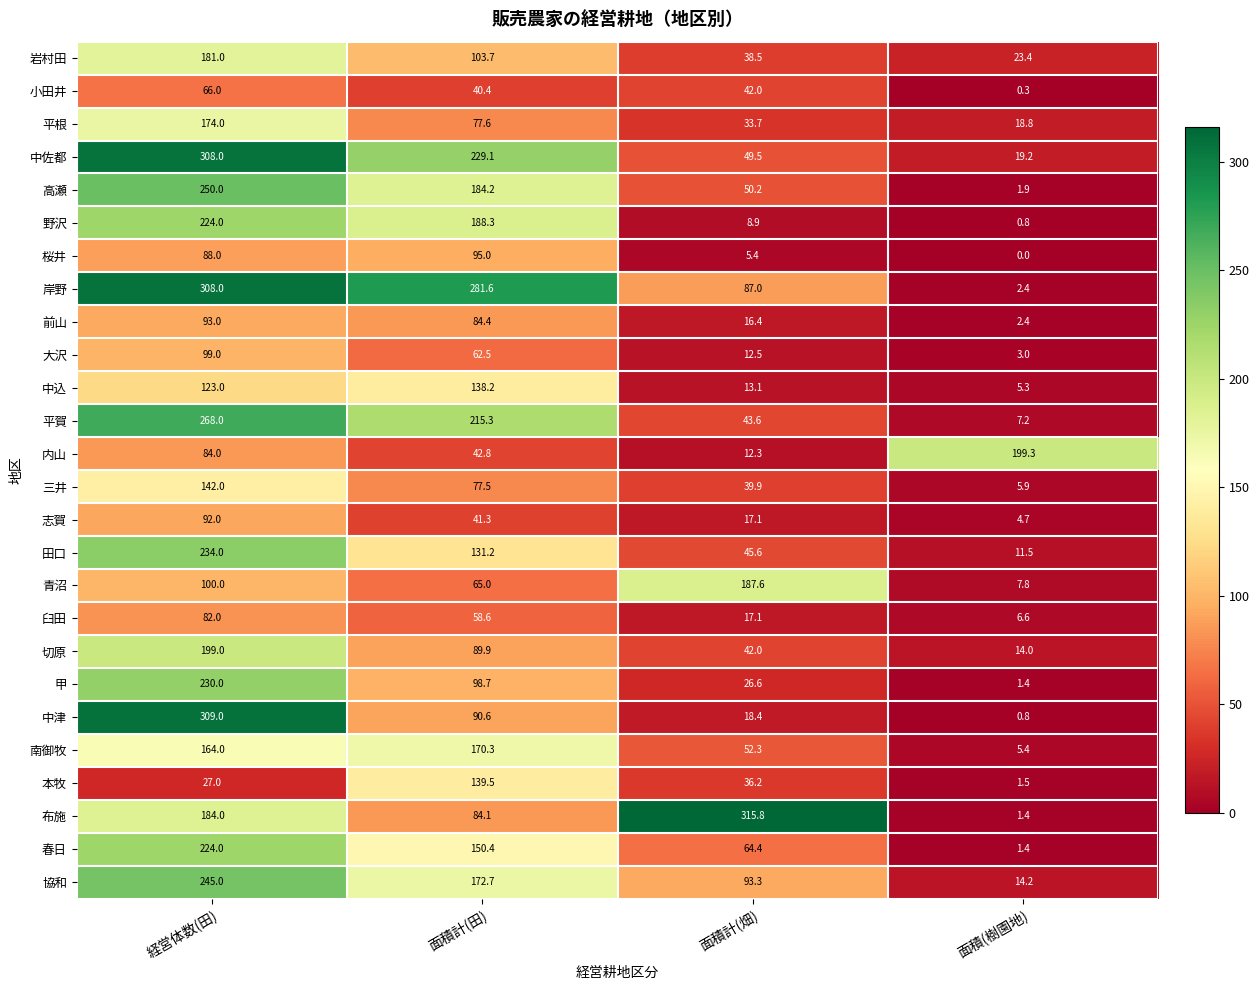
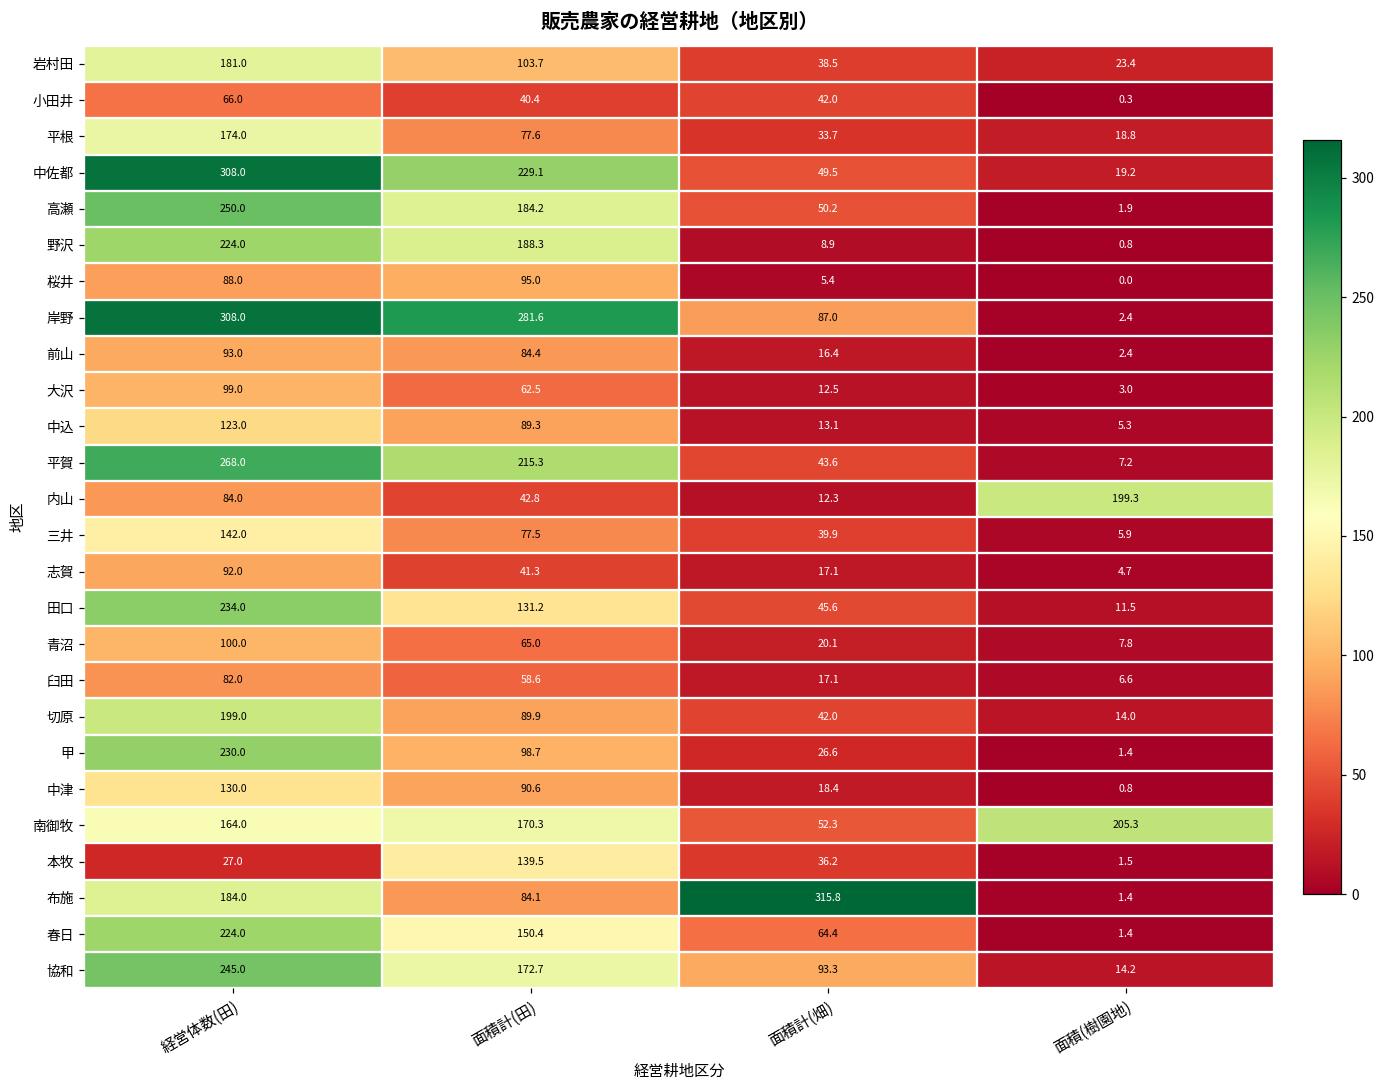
  {
    "岩村田": {
      "経営体数(田)": 181.0,
      "面積計(田)": 103.7,
      "面積計(畑)": 38.5,
      "面積(樹園地)": 23.4
    },
    "小田井": {
      "経営体数(田)": 66.0,
      "面積計(田)": 40.4,
      "面積計(畑)": 42.0,
      "面積(樹園地)": 0.3
    },
    "平根": {
      "経営体数(田)": 174.0,
      "面積計(田)": 77.6,
      "面積計(畑)": 33.7,
      "面積(樹園地)": 18.8
    },
    "中佐都": {
      "経営体数(田)": 308.0,
      "面積計(田)": 229.1,
      "面積計(畑)": 49.5,
      "面積(樹園地)": 19.2
    },
    "高瀬": {
      "経営体数(田)": 250.0,
      "面積計(田)": 184.2,
      "面積計(畑)": 50.2,
      "面積(樹園地)": 1.9
    },
    "野沢": {
      "経営体数(田)": 224.0,
      "面積計(田)": 188.3,
      "面積計(畑)": 8.9,
      "面積(樹園地)": 0.8
    },
    "桜井": {
      "経営体数(田)": 88.0,
      "面積計(田)": 95.0,
      "面積計(畑)": 5.4,
      "面積(樹園地)": 0.0
    },
    "岸野": {
      "経営体数(田)": 308.0,
      "面積計(田)": 281.6,
      "面積計(畑)": 87.0,
      "面積(樹園地)": 2.4
    },
    "前山": {
      "経営体数(田)": 93.0,
      "面積計(田)": 84.4,
      "面積計(畑)": 16.4,
      "面積(樹園地)": 2.4
    },
    "大沢": {
      "経営体数(田)": 99.0,
      "面積計(田)": 62.5,
      "面積計(畑)": 12.5,
      "面積(樹園地)": 3.0
    },
    "中込": {
      "経営体数(田)": 123.0,
-     "面積計(田)": 138.2,
+     "面積計(田)": 89.3,
      "面積計(畑)": 13.1,
      "面積(樹園地)": 5.3
    },
    "平賀": {
      "経営体数(田)": 268.0,
      "面積計(田)": 215.3,
      "面積計(畑)": 43.6,
      "面積(樹園地)": 7.2
    },
    "内山": {
      "経営体数(田)": 84.0,
      "面積計(田)": 42.8,
      "面積計(畑)": 12.3,
      "面積(樹園地)": 199.3
    },
    "三井": {
      "経営体数(田)": 142.0,
      "面積計(田)": 77.5,
      "面積計(畑)": 39.9,
      "面積(樹園地)": 5.9
    },
    "志賀": {
      "経営体数(田)": 92.0,
      "面積計(田)": 41.3,
      "面積計(畑)": 17.1,
      "面積(樹園地)": 4.7
    },
    "田口": {
      "経営体数(田)": 234.0,
      "面積計(田)": 131.2,
      "面積計(畑)": 45.6,
      "面積(樹園地)": 11.5
    },
    "青沼": {
      "経営体数(田)": 100.0,
      "面積計(田)": 65.0,
-     "面積計(畑)": 187.6,
+     "面積計(畑)": 20.1,
      "面積(樹園地)": 7.8
    },
    "臼田": {
      "経営体数(田)": 82.0,
      "面積計(田)": 58.6,
      "面積計(畑)": 17.1,
      "面積(樹園地)": 6.6
    },
    "切原": {
      "経営体数(田)": 199.0,
      "面積計(田)": 89.9,
      "面積計(畑)": 42.0,
      "面積(樹園地)": 14.0
    },
    "甲": {
      "経営体数(田)": 230.0,
      "面積計(田)": 98.7,
      "面積計(畑)": 26.6,
      "面積(樹園地)": 1.4
    },
    "中津": {
-     "経営体数(田)": 309.0,
+     "経営体数(田)": 130.0,
      "面積計(田)": 90.6,
      "面積計(畑)": 18.4,
      "面積(樹園地)": 0.8
    },
    "南御牧": {
      "経営体数(田)": 164.0,
      "面積計(田)": 170.3,
      "面積計(畑)": 52.3,
-     "面積(樹園地)": 5.4
+     "面積(樹園地)": 205.3
    },
    "本牧": {
      "経営体数(田)": 27.0,
      "面積計(田)": 139.5,
      "面積計(畑)": 36.2,
      "面積(樹園地)": 1.5
    },
    "布施": {
      "経営体数(田)": 184.0,
      "面積計(田)": 84.1,
      "面積計(畑)": 315.8,
      "面積(樹園地)": 1.4
    },
    "春日": {
      "経営体数(田)": 224.0,
      "面積計(田)": 150.4,
      "面積計(畑)": 64.4,
      "面積(樹園地)": 1.4
    },
    "協和": {
      "経営体数(田)": 245.0,
      "面積計(田)": 172.7,
      "面積計(畑)": 93.3,
      "面積(樹園地)": 14.2
    }
  }
